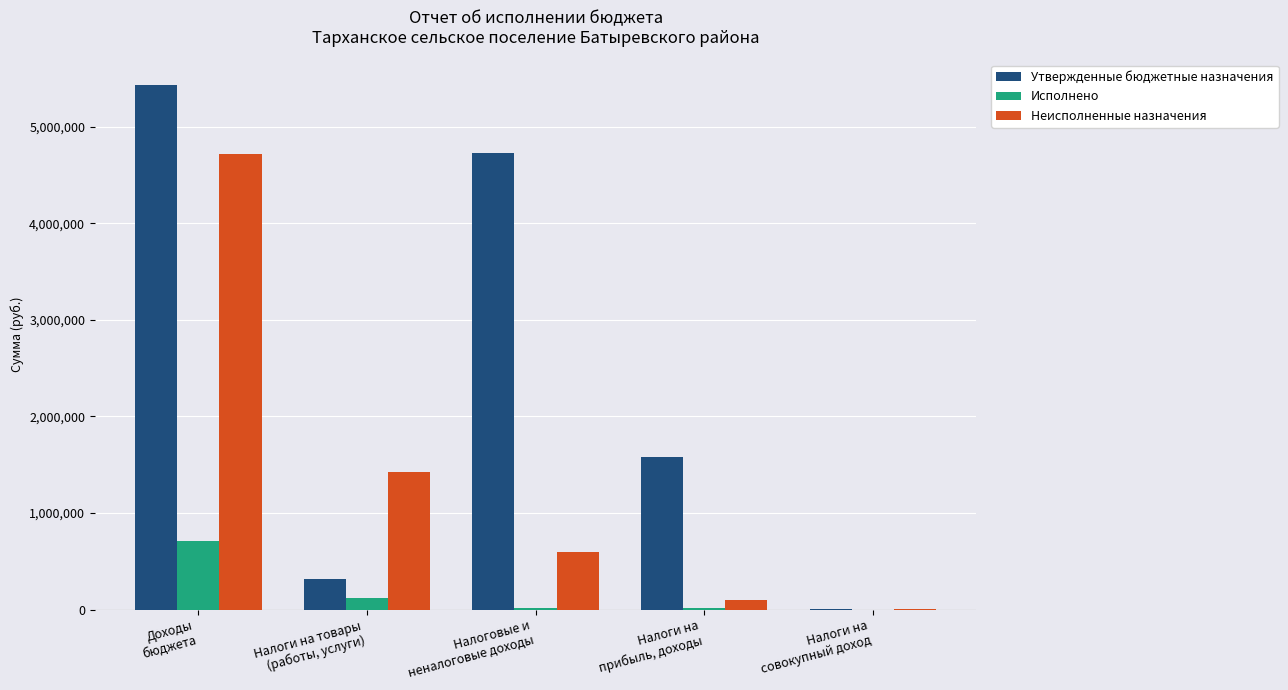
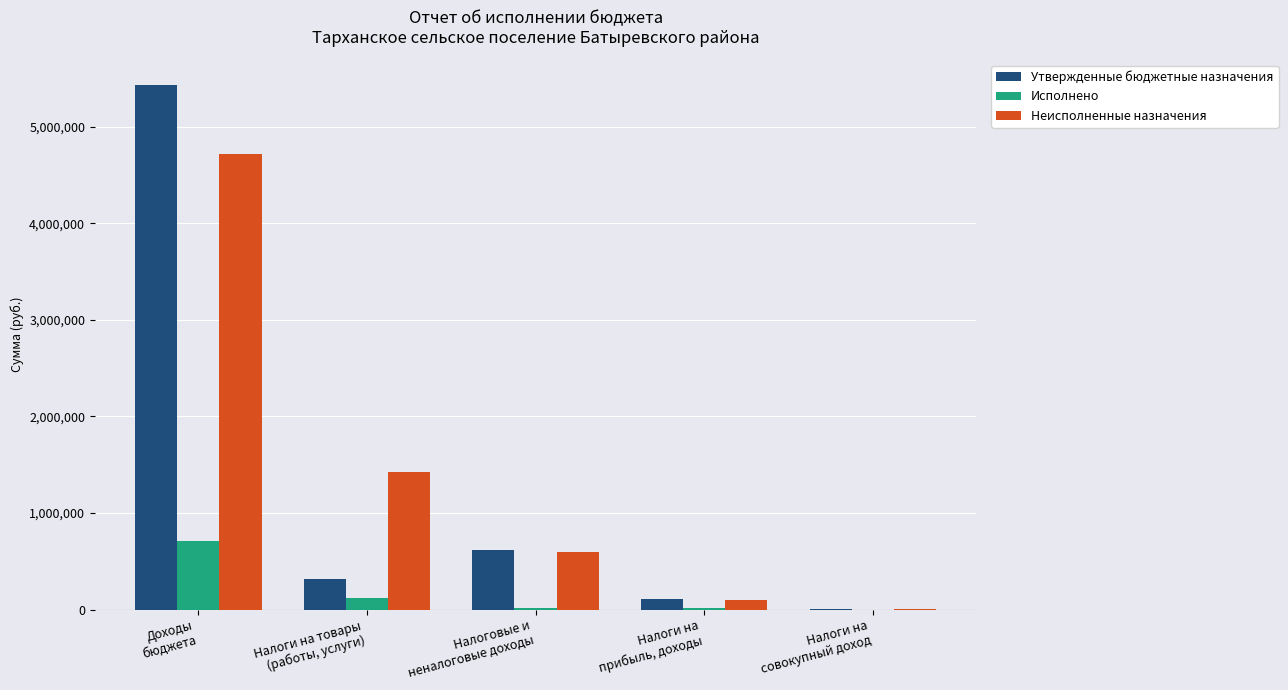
  {
    "Утвержденные бюджетные назначения": {
      "Доходы бюджета": "5,400,000",
      "Налоги на товары (работы, услуги)": "300,000",
-     "Налоговые и неналоговые доходы": "4,700,000",
-     "Налоги на прибыль, доходы": "1,600,000"
+     "Налоговые и неналоговые доходы": "600,000",
+     "Налоги на прибыль, доходы": "100,000"
    },
    "Исполнено": {
      "Доходы бюджета": "700,000",
      "Налоги на товары (работы, услуги)": "100,000",
      "Налоги на совокупный доход": "0"
    },
    "Неисполненные назначения": {
      "Доходы бюджета": "4,700,000",
      "Налоги на товары (работы, услуги)": "1,400,000",
      "Налоговые и неналоговые доходы": "600,000",
      "Налоги на прибыль, доходы": "100,000"
    }
  }
